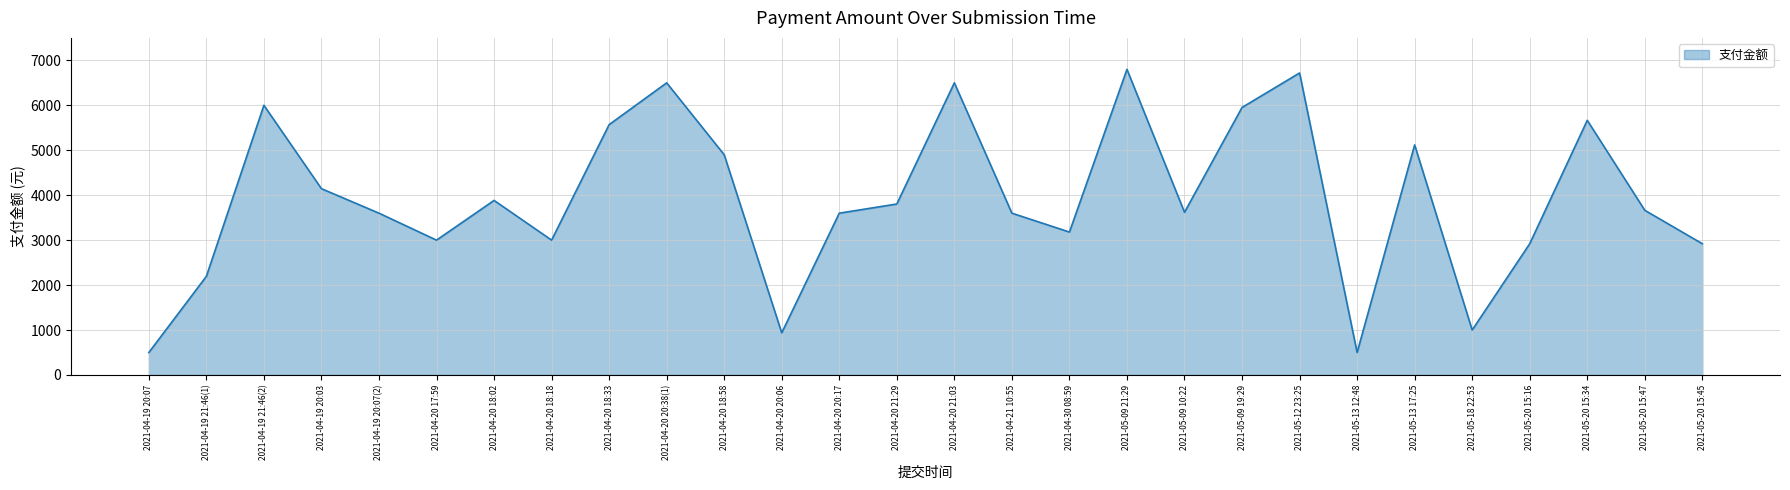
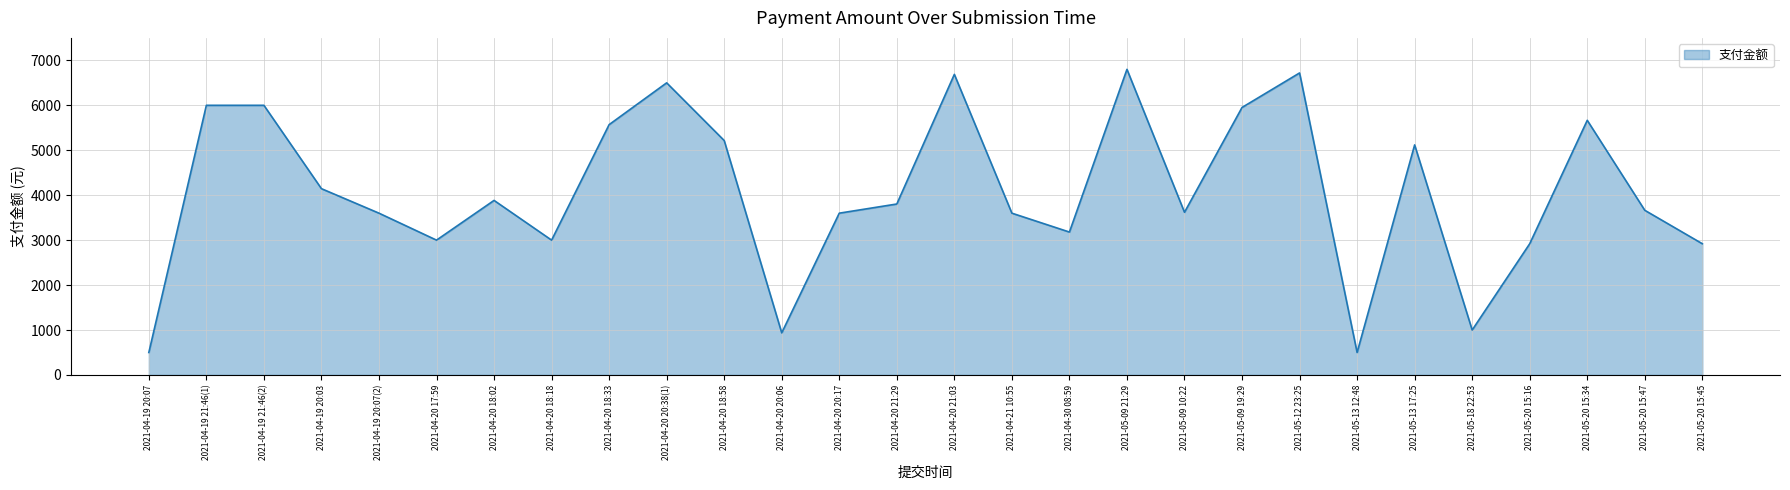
  {
    "2021-04-19 20:07": 500,
-   "2021-04-19 21:46(1)": 2200,
+   "2021-04-19 21:46(1)": 6000,
    "2021-04-19 21:46(2)": 6000,
    "2021-04-19 20:03": 4100,
    "2021-04-19 20:07(2)": 3600,
    "2021-04-20 17:59": 3000,
    "2021-04-20 18:02": 3900,
    "2021-04-20 18:18": 3000,
    "2021-04-20 18:33": 5600,
    "2021-04-20 20:38(1)": 6500,
-   "2021-04-20 18:58": 4900,
+   "2021-04-20 18:58": 5200,
    "2021-04-20 20:06": 900,
    "2021-04-20 20:17": 3600,
    "2021-04-20 21:29": 3800,
-   "2021-04-20 21:03": 6500,
+   "2021-04-20 21:03": 6700,
    "2021-04-21 10:55": 3600,
    "2021-04-30 08:59": 3200,
    "2021-05-09 21:29": 6800,
    "2021-05-09 10:22": 3600,
    "2021-05-09 19:29": 6000,
    "2021-05-12 23:25": 6700,
    "2021-05-13 12:48": 500,
    "2021-05-13 17:25": 5100,
    "2021-05-18 22:53": 1000,
    "2021-05-20 15:16": 2900,
    "2021-05-20 15:34": 5700,
    "2021-05-20 15:47": 3700,
    "2021-05-20 15:45": 2900
  }
